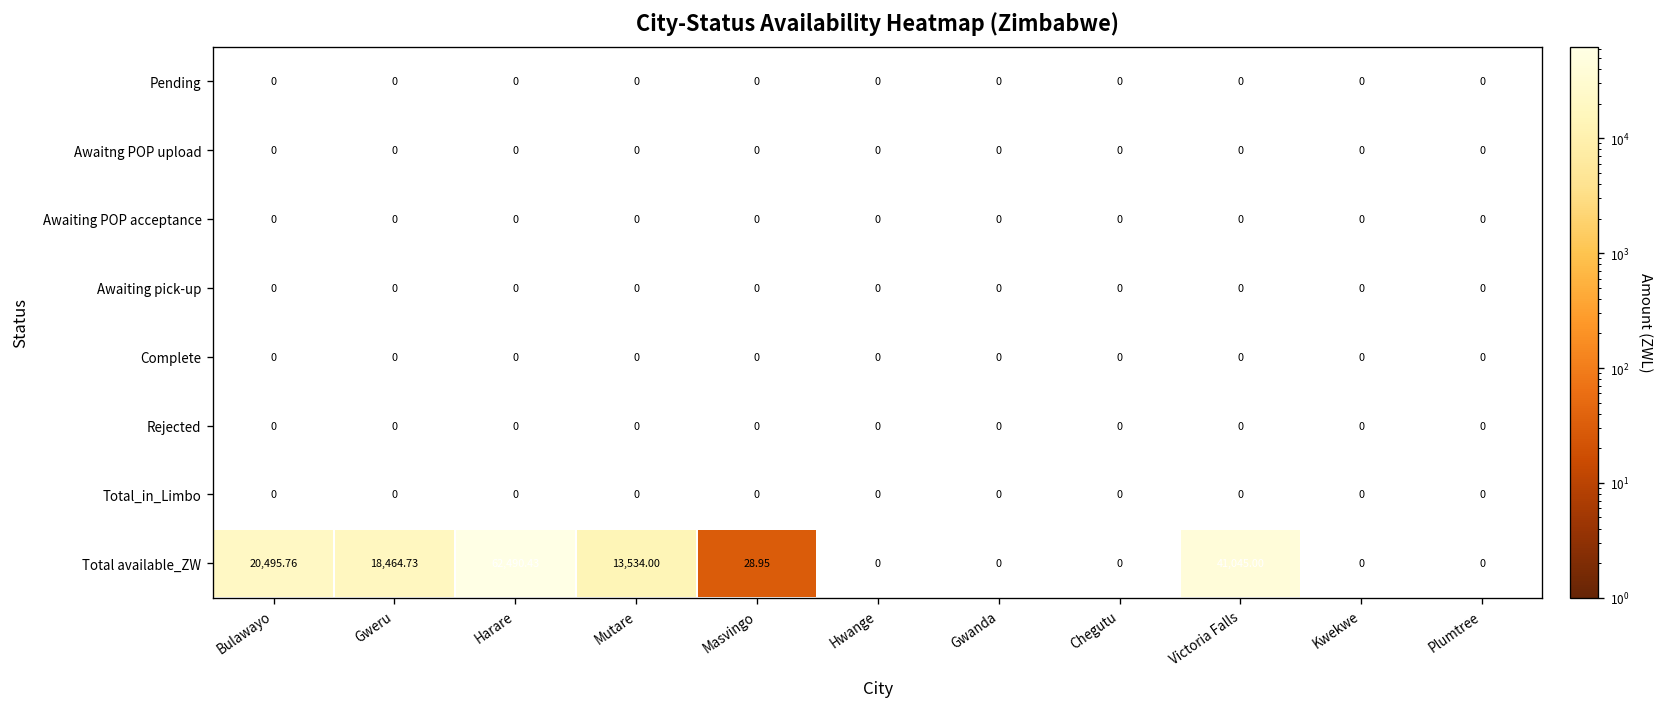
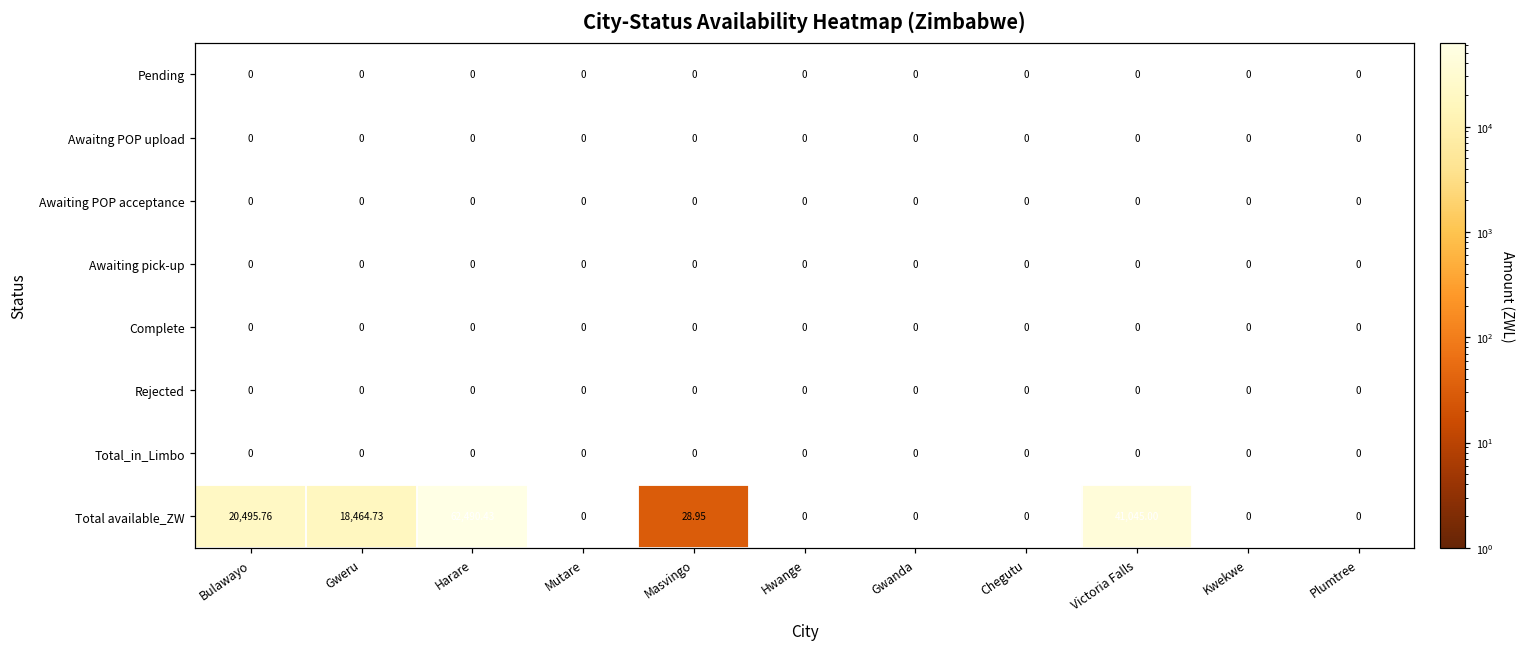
  {
    "Pending": {
      "Bulawayo": "0",
      "Gweru": "0",
      "Harare": "0",
      "Mutare": "0",
      "Masvingo": "0",
      "Hwange": "0",
      "Gwanda": "0",
      "Chegutu": "0",
      "Victoria Falls": "0",
      "Kwekwe": "0",
      "Plumtree": "0"
    },
    "Awaitng POP upload": {
      "Bulawayo": "0",
      "Gweru": "0",
      "Harare": "0",
      "Mutare": "0",
      "Masvingo": "0",
      "Hwange": "0",
      "Gwanda": "0",
      "Chegutu": "0",
      "Victoria Falls": "0",
      "Kwekwe": "0",
      "Plumtree": "0"
    },
    "Awaiting POP acceptance": {
      "Bulawayo": "0",
      "Gweru": "0",
      "Harare": "0",
      "Mutare": "0",
      "Masvingo": "0",
      "Hwange": "0",
      "Gwanda": "0",
      "Chegutu": "0",
      "Victoria Falls": "0",
      "Kwekwe": "0",
      "Plumtree": "0"
    },
    "Awaiting pick-up": {
      "Bulawayo": "0",
      "Gweru": "0",
      "Harare": "0",
      "Mutare": "0",
      "Masvingo": "0",
      "Hwange": "0",
      "Gwanda": "0",
      "Chegutu": "0",
      "Victoria Falls": "0",
      "Kwekwe": "0",
      "Plumtree": "0"
    },
    "Complete": {
      "Bulawayo": "0",
      "Gweru": "0",
      "Harare": "0",
      "Mutare": "0",
      "Masvingo": "0",
      "Hwange": "0",
      "Gwanda": "0",
      "Chegutu": "0",
      "Victoria Falls": "0",
      "Kwekwe": "0",
      "Plumtree": "0"
    },
    "Rejected": {
      "Bulawayo": "0",
      "Gweru": "0",
      "Harare": "0",
      "Mutare": "0",
      "Masvingo": "0",
      "Hwange": "0",
      "Gwanda": "0",
      "Chegutu": "0",
      "Victoria Falls": "0",
      "Kwekwe": "0",
      "Plumtree": "0"
    },
    "Total_in_Limbo": {
      "Bulawayo": "0",
      "Gweru": "0",
      "Harare": "0",
      "Mutare": "0",
      "Masvingo": "0",
      "Hwange": "0",
      "Gwanda": "0",
      "Chegutu": "0",
      "Victoria Falls": "0",
      "Kwekwe": "0",
      "Plumtree": "0"
    },
    "Total available_ZW": {
      "Bulawayo": "20,495.76",
      "Gweru": "18,464.73",
-     "Mutare": "13,534.00",
+     "Mutare": "0",
      "Masvingo": "28.95",
      "Hwange": "0",
      "Gwanda": "0",
      "Chegutu": "0",
      "Kwekwe": "0",
      "Plumtree": "0"
    }
  }
